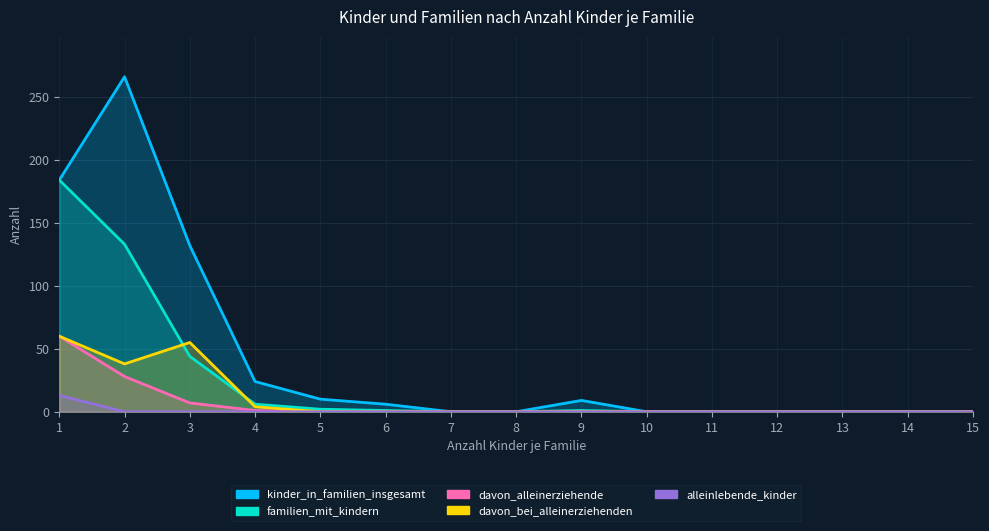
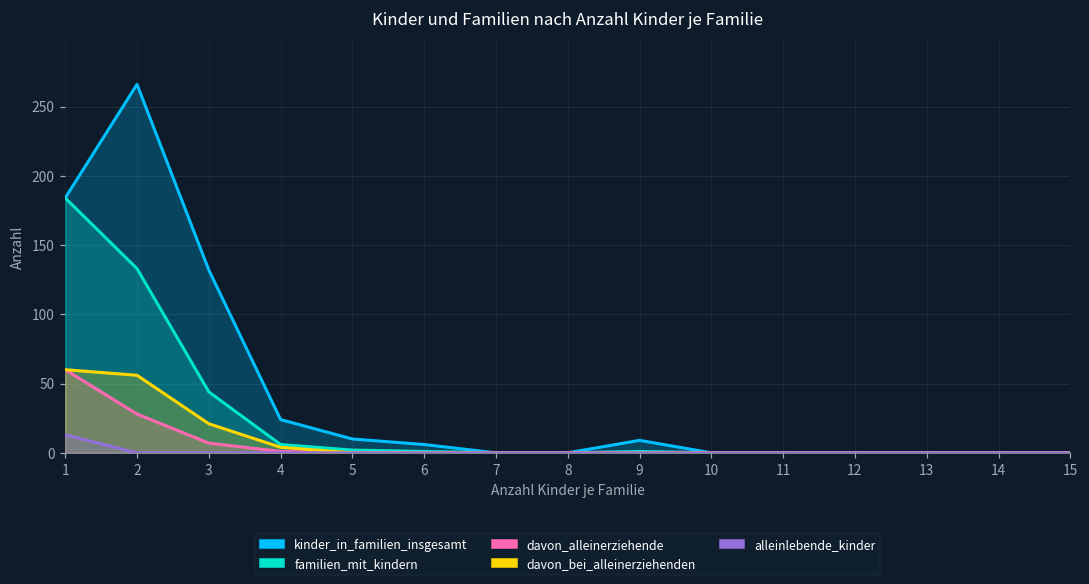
  {
    "davon_bei_alleinerziehenden": {
-     "2": 38,
-     "3": 55
+     "2": 56,
+     "3": 21
    }
  }
